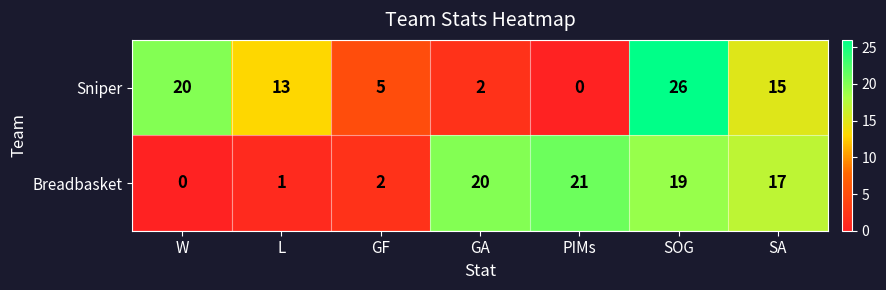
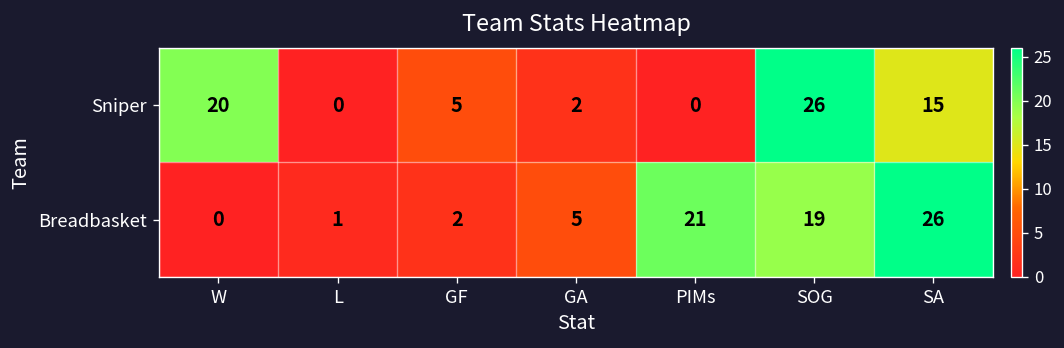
  {
    "Sniper": {
      "W": 20,
-     "L": 13,
+     "L": 0,
      "GF": 5,
      "GA": 2,
      "PIMs": 0,
      "SOG": 26,
      "SA": 15
    },
    "Breadbasket": {
      "W": 0,
      "L": 1,
      "GF": 2,
-     "GA": 20,
+     "GA": 5,
      "PIMs": 21,
      "SOG": 19,
-     "SA": 17
+     "SA": 26
    }
  }
